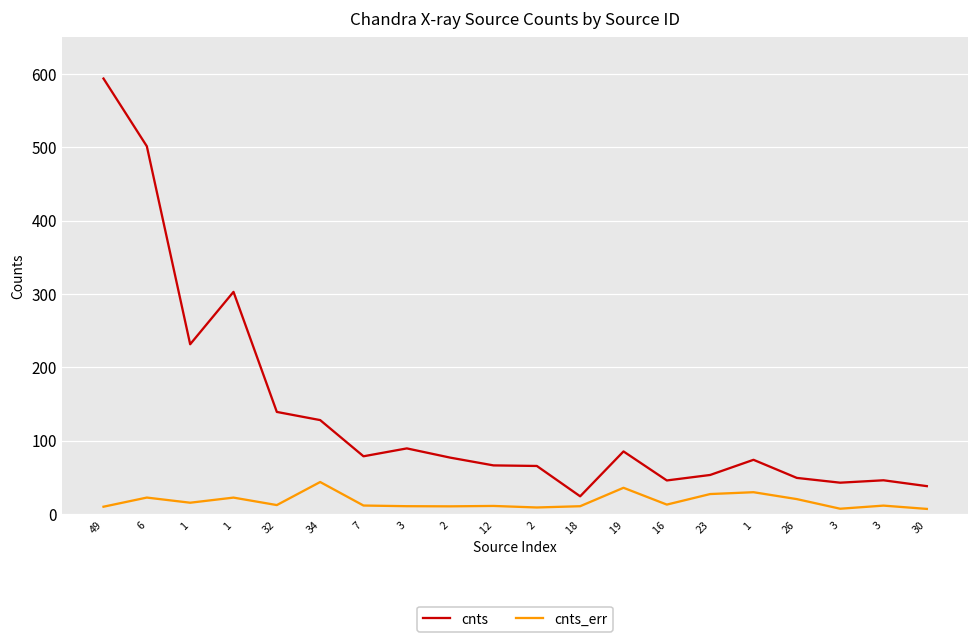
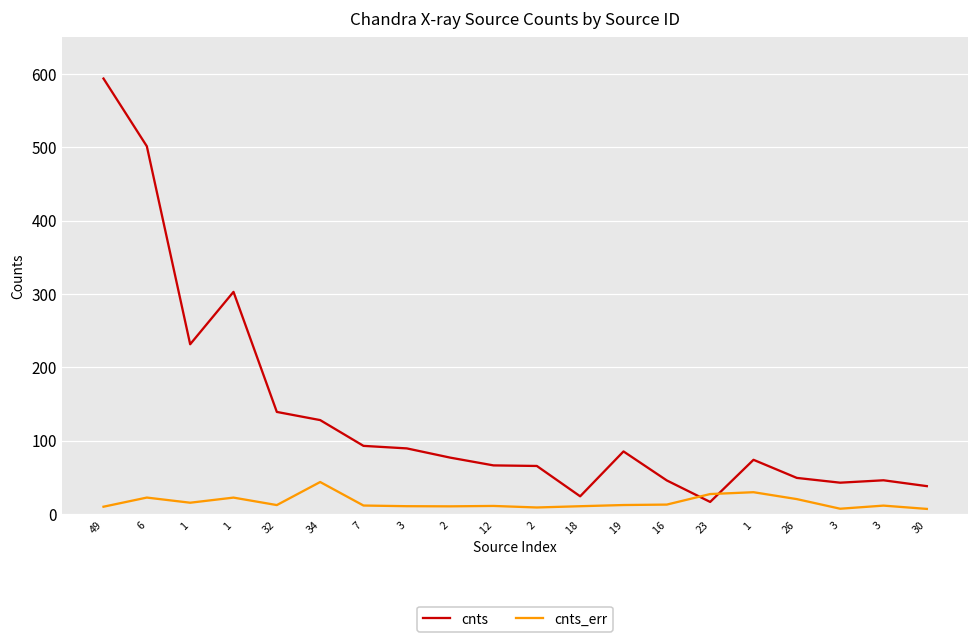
  {
    "cnts": {
      "49": 590,
      "6": 500,
      "32": 140,
      "34": 130,
-     "7": 80,
+     "7": 90,
      "12": 70,
      "18": 20,
      "19": 90,
      "16": 50,
-     "23": 50,
+     "23": 20,
      "26": 50,
      "30": 40
    },
    "cnts_err": {
      "49": 10,
      "6": 20,
      "32": 10,
      "34": 40,
      "7": 10,
      "12": 10,
      "18": 10,
-     "19": 40,
+     "19": 10,
      "16": 10,
      "23": 30,
      "26": 20,
      "30": 10
    }
  }
